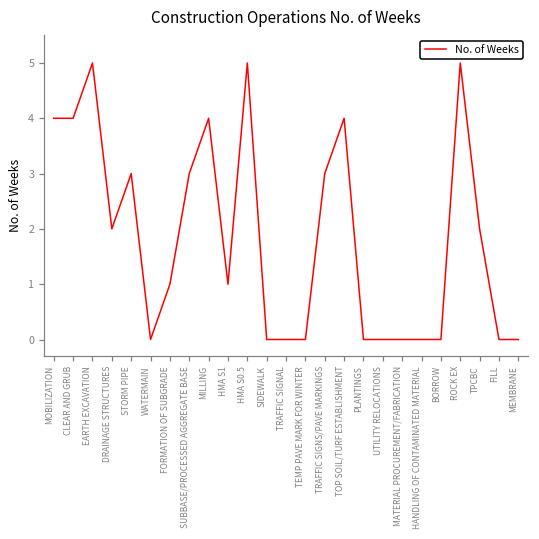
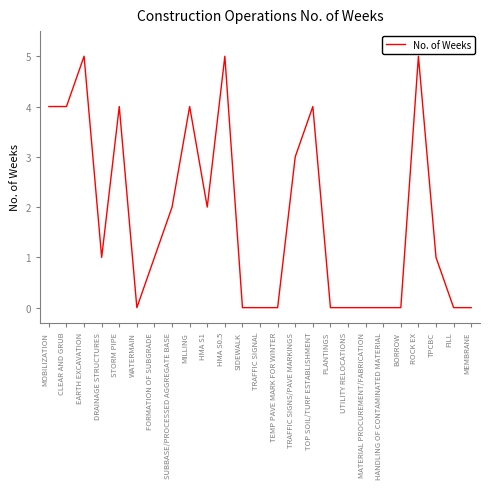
  {
    "MOBILIZATION": 4,
    "CLEAR AND GRUB": 4,
    "EARTH EXCAVATION": 5,
-   "DRAINAGE STRUCTURES": 2,
-   "STORM PIPE": 3,
+   "DRAINAGE STRUCTURES": 1,
+   "STORM PIPE": 4,
    "WATERMAIN": 0,
    "FORMATION OF SUBGRADE": 1,
-   "SUBBASE/PROCESSED AGGREGATE BASE": 3,
+   "SUBBASE/PROCESSED AGGREGATE BASE": 2,
    "MILLING": 4,
-   "HMA S1": 1,
+   "HMA S1": 2,
    "HMA S0.5": 5,
    "SIDEWALK": 0,
    "TRAFFIC SIGNAL": 0,
    "TEMP PAVE MARK FOR WINTER": 0,
    "TRAFFIC SIGNS/PAVE MARKINGS": 3,
    "TOP SOIL/TURF ESTABLISHMENT": 4,
    "PLANTINGS": 0,
    "UTILITY RELOCATIONS": 0,
    "MATERIAL PROCUREMENT/FABRICATION": 0,
    "HANDLING OF CONTAMINATED MATERIAL": 0,
    "BORROW": 0,
    "ROCK EX": 5,
-   "TPCBC": 2,
+   "TPCBC": 1,
    "FILL": 0,
    "MEMBRANE": 0
  }
